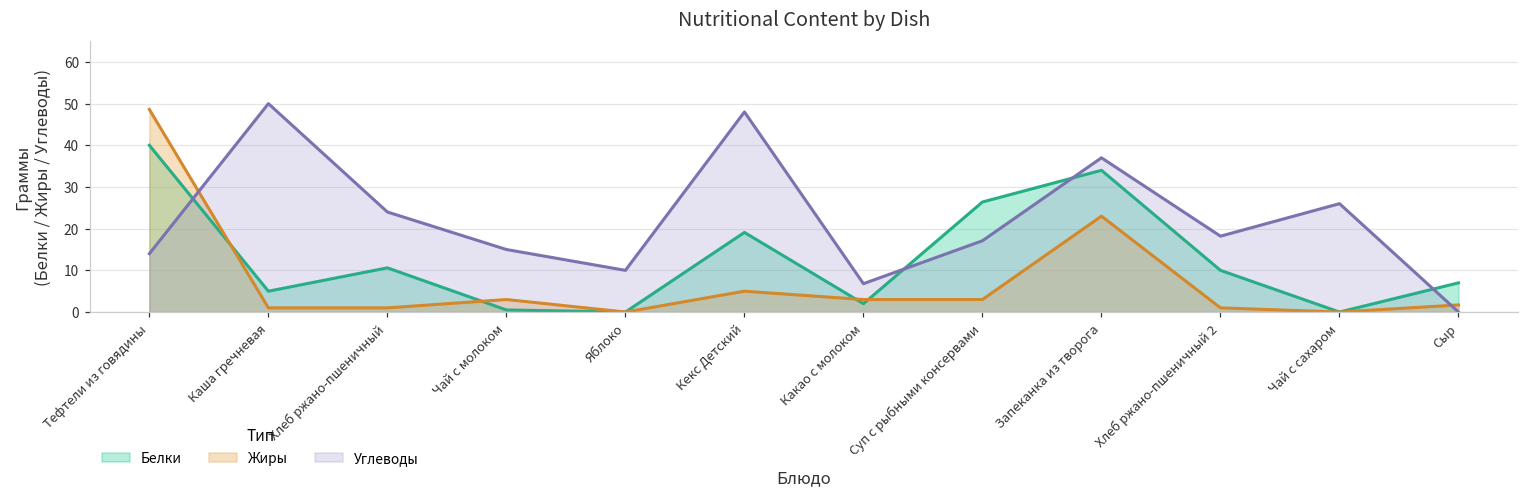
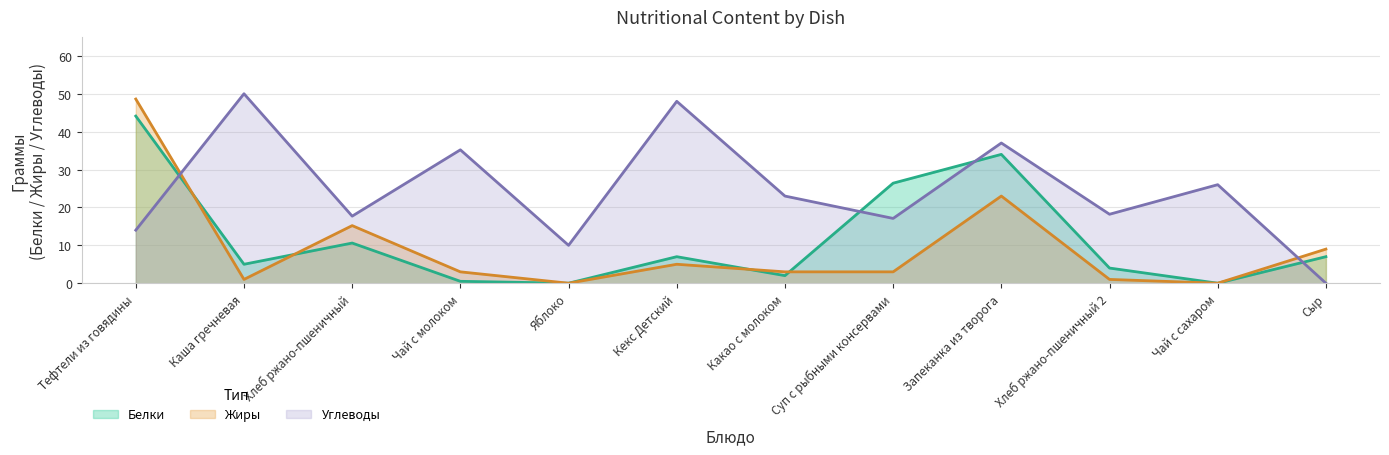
  {
    "Белки": {
-     "Тефтели из говядины": 40,
+     "Тефтели из говядины": 44,
      "Каша гречневая": 5,
      "Хлеб ржано-пшеничный": 11,
      "Чай с молоком": 1,
-     "Кекс Детский": 19,
+     "Кекс Детский": 7,
      "Какао с молоком": 2,
      "Суп с рыбными консервами": 26,
      "Запеканка из творога": 34,
-     "Хлеб ржано-пшеничный 2": 10,
+     "Хлеб ржано-пшеничный 2": 4,
      "Сыр": 7
    },
    "Жиры": {
      "Тефтели из говядины": 49,
      "Каша гречневая": 1,
-     "Хлеб ржано-пшеничный": 1,
+     "Хлеб ржано-пшеничный": 15,
      "Чай с молоком": 3,
      "Кекс Детский": 5,
      "Какао с молоком": 3,
      "Суп с рыбными консервами": 3,
      "Запеканка из творога": 23,
      "Хлеб ржано-пшеничный 2": 1,
-     "Сыр": 2
+     "Сыр": 9
    },
    "Углеводы": {
      "Тефтели из говядины": 14,
      "Каша гречневая": 50,
-     "Хлеб ржано-пшеничный": 24,
-     "Чай с молоком": 15,
+     "Хлеб ржано-пшеничный": 18,
+     "Чай с молоком": 35,
      "Яблоко": 10,
      "Кекс Детский": 48,
-     "Какао с молоком": 7,
+     "Какао с молоком": 23,
      "Суп с рыбными консервами": 17,
      "Запеканка из творога": 37,
      "Хлеб ржано-пшеничный 2": 18,
      "Чай с сахаром": 26,
      "Сыр": 0
    }
  }
